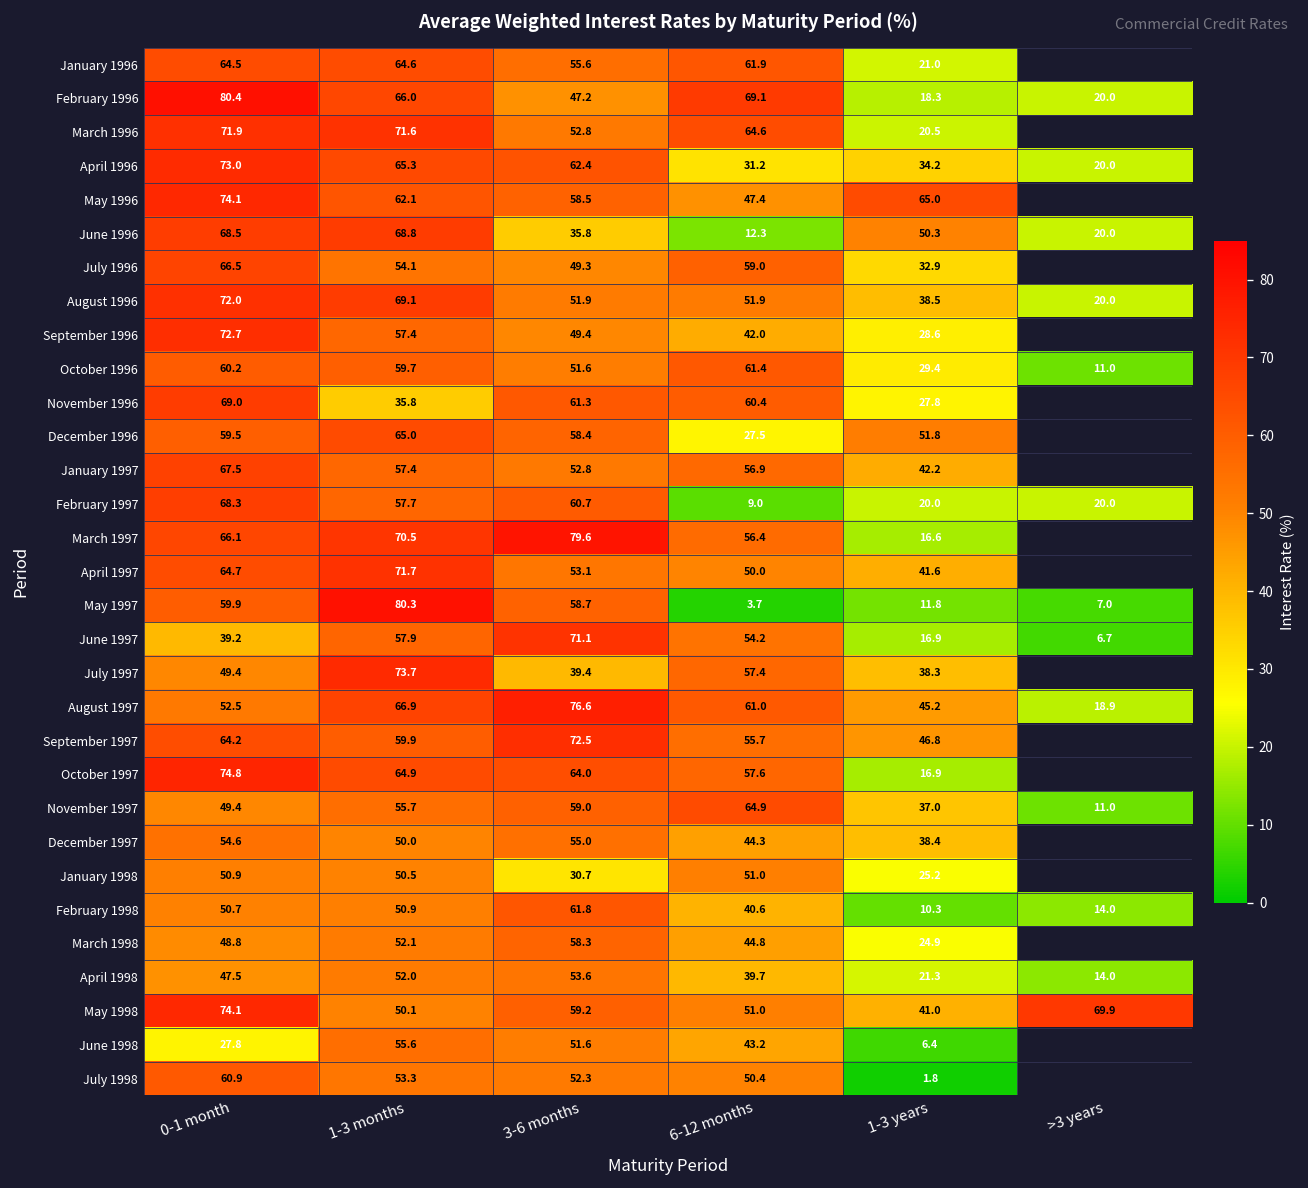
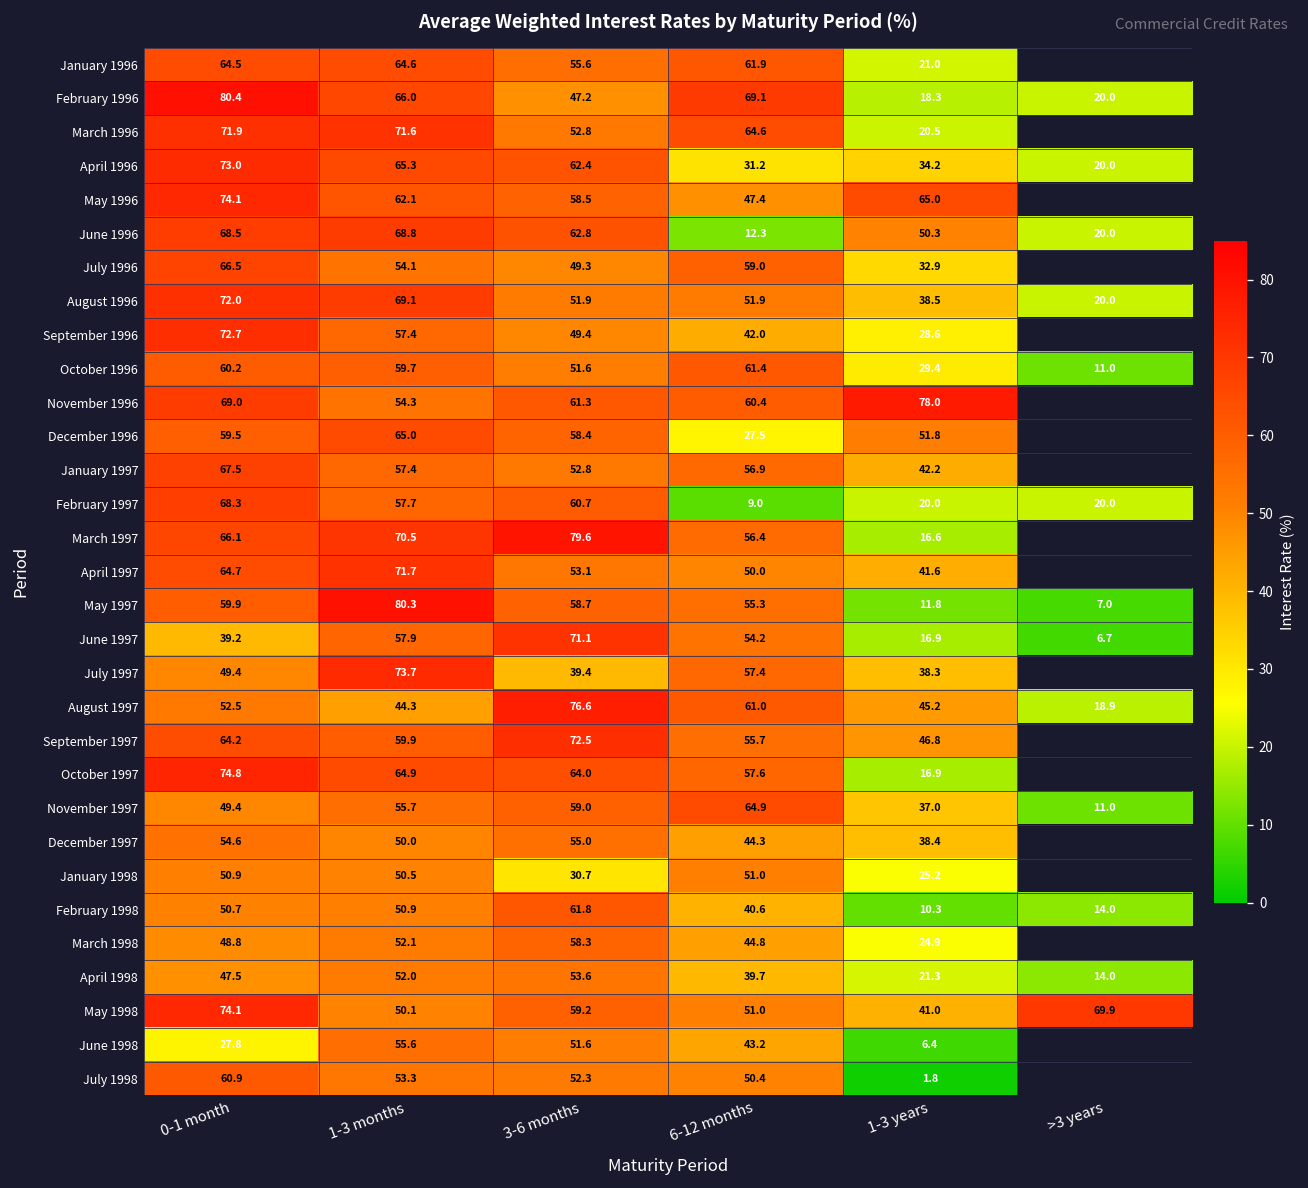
  {
    "January 1996": {
      "0-1 month": 64.5,
      "1-3 months": 64.6,
      "3-6 months": 55.6,
      "6-12 months": 61.9,
      "1-3 years": 21.0
    },
    "February 1996": {
      "0-1 month": 80.4,
      "1-3 months": 66.0,
      "3-6 months": 47.2,
      "6-12 months": 69.1,
      "1-3 years": 18.3,
      ">3 years": 20.0
    },
    "March 1996": {
      "0-1 month": 71.9,
      "1-3 months": 71.6,
      "3-6 months": 52.8,
      "6-12 months": 64.6,
      "1-3 years": 20.5
    },
    "April 1996": {
      "0-1 month": 73.0,
      "1-3 months": 65.3,
      "3-6 months": 62.4,
      "6-12 months": 31.2,
      "1-3 years": 34.2,
      ">3 years": 20.0
    },
    "May 1996": {
      "0-1 month": 74.1,
      "1-3 months": 62.1,
      "3-6 months": 58.5,
      "6-12 months": 47.4,
      "1-3 years": 65.0
    },
    "June 1996": {
      "0-1 month": 68.5,
      "1-3 months": 68.8,
-     "3-6 months": 35.8,
+     "3-6 months": 62.8,
      "6-12 months": 12.3,
      "1-3 years": 50.3,
      ">3 years": 20.0
    },
    "July 1996": {
      "0-1 month": 66.5,
      "1-3 months": 54.1,
      "3-6 months": 49.3,
      "6-12 months": 59.0,
      "1-3 years": 32.9
    },
    "August 1996": {
      "0-1 month": 72.0,
      "1-3 months": 69.1,
      "3-6 months": 51.9,
      "6-12 months": 51.9,
      "1-3 years": 38.5,
      ">3 years": 20.0
    },
    "September 1996": {
      "0-1 month": 72.7,
      "1-3 months": 57.4,
      "3-6 months": 49.4,
      "6-12 months": 42.0,
      "1-3 years": 28.6
    },
    "October 1996": {
      "0-1 month": 60.2,
      "1-3 months": 59.7,
      "3-6 months": 51.6,
      "6-12 months": 61.4,
      "1-3 years": 29.4,
      ">3 years": 11.0
    },
    "November 1996": {
      "0-1 month": 69.0,
-     "1-3 months": 35.8,
+     "1-3 months": 54.3,
      "3-6 months": 61.3,
      "6-12 months": 60.4,
-     "1-3 years": 27.8
+     "1-3 years": 78.0
    },
    "December 1996": {
      "0-1 month": 59.5,
      "1-3 months": 65.0,
      "3-6 months": 58.4,
      "6-12 months": 27.5,
      "1-3 years": 51.8
    },
    "January 1997": {
      "0-1 month": 67.5,
      "1-3 months": 57.4,
      "3-6 months": 52.8,
      "6-12 months": 56.9,
      "1-3 years": 42.2
    },
    "February 1997": {
      "0-1 month": 68.3,
      "1-3 months": 57.7,
      "3-6 months": 60.7,
      "6-12 months": 9.0,
      "1-3 years": 20.0,
      ">3 years": 20.0
    },
    "March 1997": {
      "0-1 month": 66.1,
      "1-3 months": 70.5,
      "3-6 months": 79.6,
      "6-12 months": 56.4,
      "1-3 years": 16.6
    },
    "April 1997": {
      "0-1 month": 64.7,
      "1-3 months": 71.7,
      "3-6 months": 53.1,
      "6-12 months": 50.0,
      "1-3 years": 41.6
    },
    "May 1997": {
      "0-1 month": 59.9,
      "1-3 months": 80.3,
      "3-6 months": 58.7,
-     "6-12 months": 3.7,
+     "6-12 months": 55.3,
      "1-3 years": 11.8,
      ">3 years": 7.0
    },
    "June 1997": {
      "0-1 month": 39.2,
      "1-3 months": 57.9,
      "3-6 months": 71.1,
      "6-12 months": 54.2,
      "1-3 years": 16.9,
      ">3 years": 6.7
    },
    "July 1997": {
      "0-1 month": 49.4,
      "1-3 months": 73.7,
      "3-6 months": 39.4,
      "6-12 months": 57.4,
      "1-3 years": 38.3
    },
    "August 1997": {
      "0-1 month": 52.5,
-     "1-3 months": 66.9,
+     "1-3 months": 44.3,
      "3-6 months": 76.6,
      "6-12 months": 61.0,
      "1-3 years": 45.2,
      ">3 years": 18.9
    },
    "September 1997": {
      "0-1 month": 64.2,
      "1-3 months": 59.9,
      "3-6 months": 72.5,
      "6-12 months": 55.7,
      "1-3 years": 46.8
    },
    "October 1997": {
      "0-1 month": 74.8,
      "1-3 months": 64.9,
      "3-6 months": 64.0,
      "6-12 months": 57.6,
      "1-3 years": 16.9
    },
    "November 1997": {
      "0-1 month": 49.4,
      "1-3 months": 55.7,
      "3-6 months": 59.0,
      "6-12 months": 64.9,
      "1-3 years": 37.0,
      ">3 years": 11.0
    },
    "December 1997": {
      "0-1 month": 54.6,
      "1-3 months": 50.0,
      "3-6 months": 55.0,
      "6-12 months": 44.3,
      "1-3 years": 38.4
    },
    "January 1998": {
      "0-1 month": 50.9,
      "1-3 months": 50.5,
      "3-6 months": 30.7,
      "6-12 months": 51.0,
      "1-3 years": 25.2
    },
    "February 1998": {
      "0-1 month": 50.7,
      "1-3 months": 50.9,
      "3-6 months": 61.8,
      "6-12 months": 40.6,
      "1-3 years": 10.3,
      ">3 years": 14.0
    },
    "March 1998": {
      "0-1 month": 48.8,
      "1-3 months": 52.1,
      "3-6 months": 58.3,
      "6-12 months": 44.8,
      "1-3 years": 24.9
    },
    "April 1998": {
      "0-1 month": 47.5,
      "1-3 months": 52.0,
      "3-6 months": 53.6,
      "6-12 months": 39.7,
      "1-3 years": 21.3,
      ">3 years": 14.0
    },
    "May 1998": {
      "0-1 month": 74.1,
      "1-3 months": 50.1,
      "3-6 months": 59.2,
      "6-12 months": 51.0,
      "1-3 years": 41.0,
      ">3 years": 69.9
    },
    "June 1998": {
      "0-1 month": 27.8,
      "1-3 months": 55.6,
      "3-6 months": 51.6,
      "6-12 months": 43.2,
      "1-3 years": 6.4
    },
    "July 1998": {
      "0-1 month": 60.9,
      "1-3 months": 53.3,
      "3-6 months": 52.3,
      "6-12 months": 50.4,
      "1-3 years": 1.8
    }
  }
